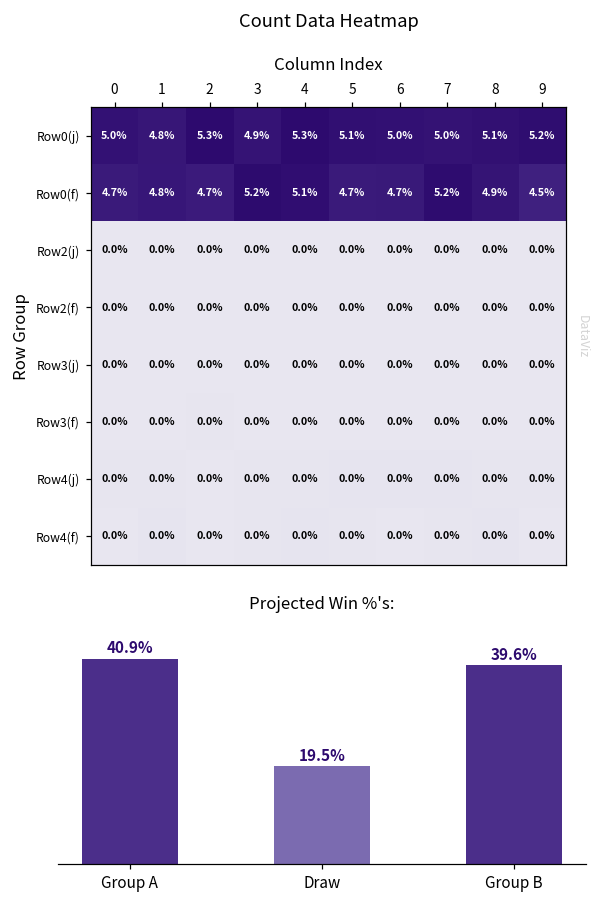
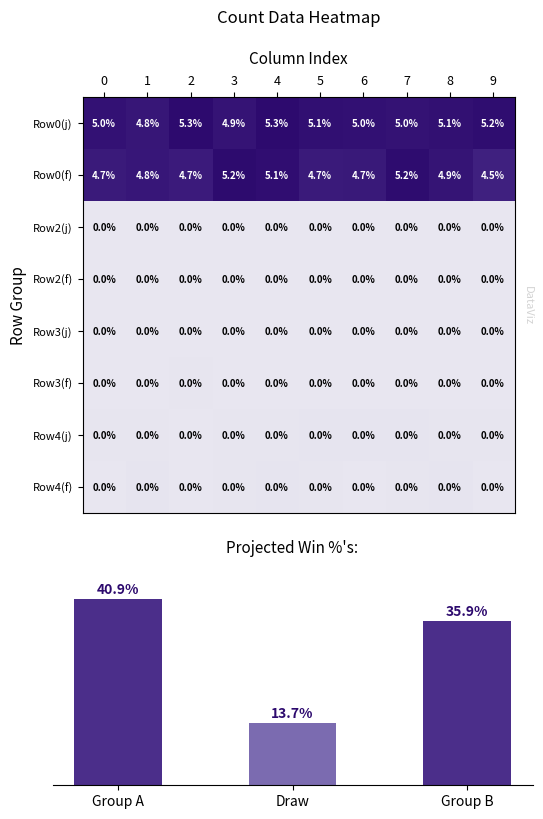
  {
    "Count Data Heatmap": {
      "Row0(j)": {
        "0": "5.0%",
        "1": "4.8%",
        "2": "5.3%",
        "3": "4.9%",
        "4": "5.3%",
        "5": "5.1%",
        "6": "5.0%",
        "7": "5.0%",
        "8": "5.1%",
        "9": "5.2%"
      },
      "Row0(f)": {
        "0": "4.7%",
        "1": "4.8%",
        "2": "4.7%",
        "3": "5.2%",
        "4": "5.1%",
        "5": "4.7%",
        "6": "4.7%",
        "7": "5.2%",
        "8": "4.9%",
        "9": "4.5%"
      },
      "Row2(j)": {
        "0": "0.0%",
        "1": "0.0%",
        "2": "0.0%",
        "3": "0.0%",
        "4": "0.0%",
        "5": "0.0%",
        "6": "0.0%",
        "7": "0.0%",
        "8": "0.0%",
        "9": "0.0%"
      },
      "Row2(f)": {
        "0": "0.0%",
        "1": "0.0%",
        "2": "0.0%",
        "3": "0.0%",
        "4": "0.0%",
        "5": "0.0%",
        "6": "0.0%",
        "7": "0.0%",
        "8": "0.0%",
        "9": "0.0%"
      },
      "Row3(j)": {
        "0": "0.0%",
        "1": "0.0%",
        "2": "0.0%",
        "3": "0.0%",
        "4": "0.0%",
        "5": "0.0%",
        "6": "0.0%",
        "7": "0.0%",
        "8": "0.0%",
        "9": "0.0%"
      },
      "Row3(f)": {
        "0": "0.0%",
        "1": "0.0%",
        "2": "0.0%",
        "3": "0.0%",
        "4": "0.0%",
        "5": "0.0%",
        "6": "0.0%",
        "7": "0.0%",
        "8": "0.0%",
        "9": "0.0%"
      },
      "Row4(j)": {
        "0": "0.0%",
        "1": "0.0%",
        "2": "0.0%",
        "3": "0.0%",
        "4": "0.0%",
        "5": "0.0%",
        "6": "0.0%",
        "7": "0.0%",
        "8": "0.0%",
        "9": "0.0%"
      },
      "Row4(f)": {
        "0": "0.0%",
        "1": "0.0%",
        "2": "0.0%",
        "3": "0.0%",
        "4": "0.0%",
        "5": "0.0%",
        "6": "0.0%",
        "7": "0.0%",
        "8": "0.0%",
        "9": "0.0%"
      }
    },
    "Projected Win %'s:": {
      "Group A": "40.9%",
-     "Draw": "19.5%",
-     "Group B": "39.6%"
+     "Draw": "13.7%",
+     "Group B": "35.9%"
    }
  }
